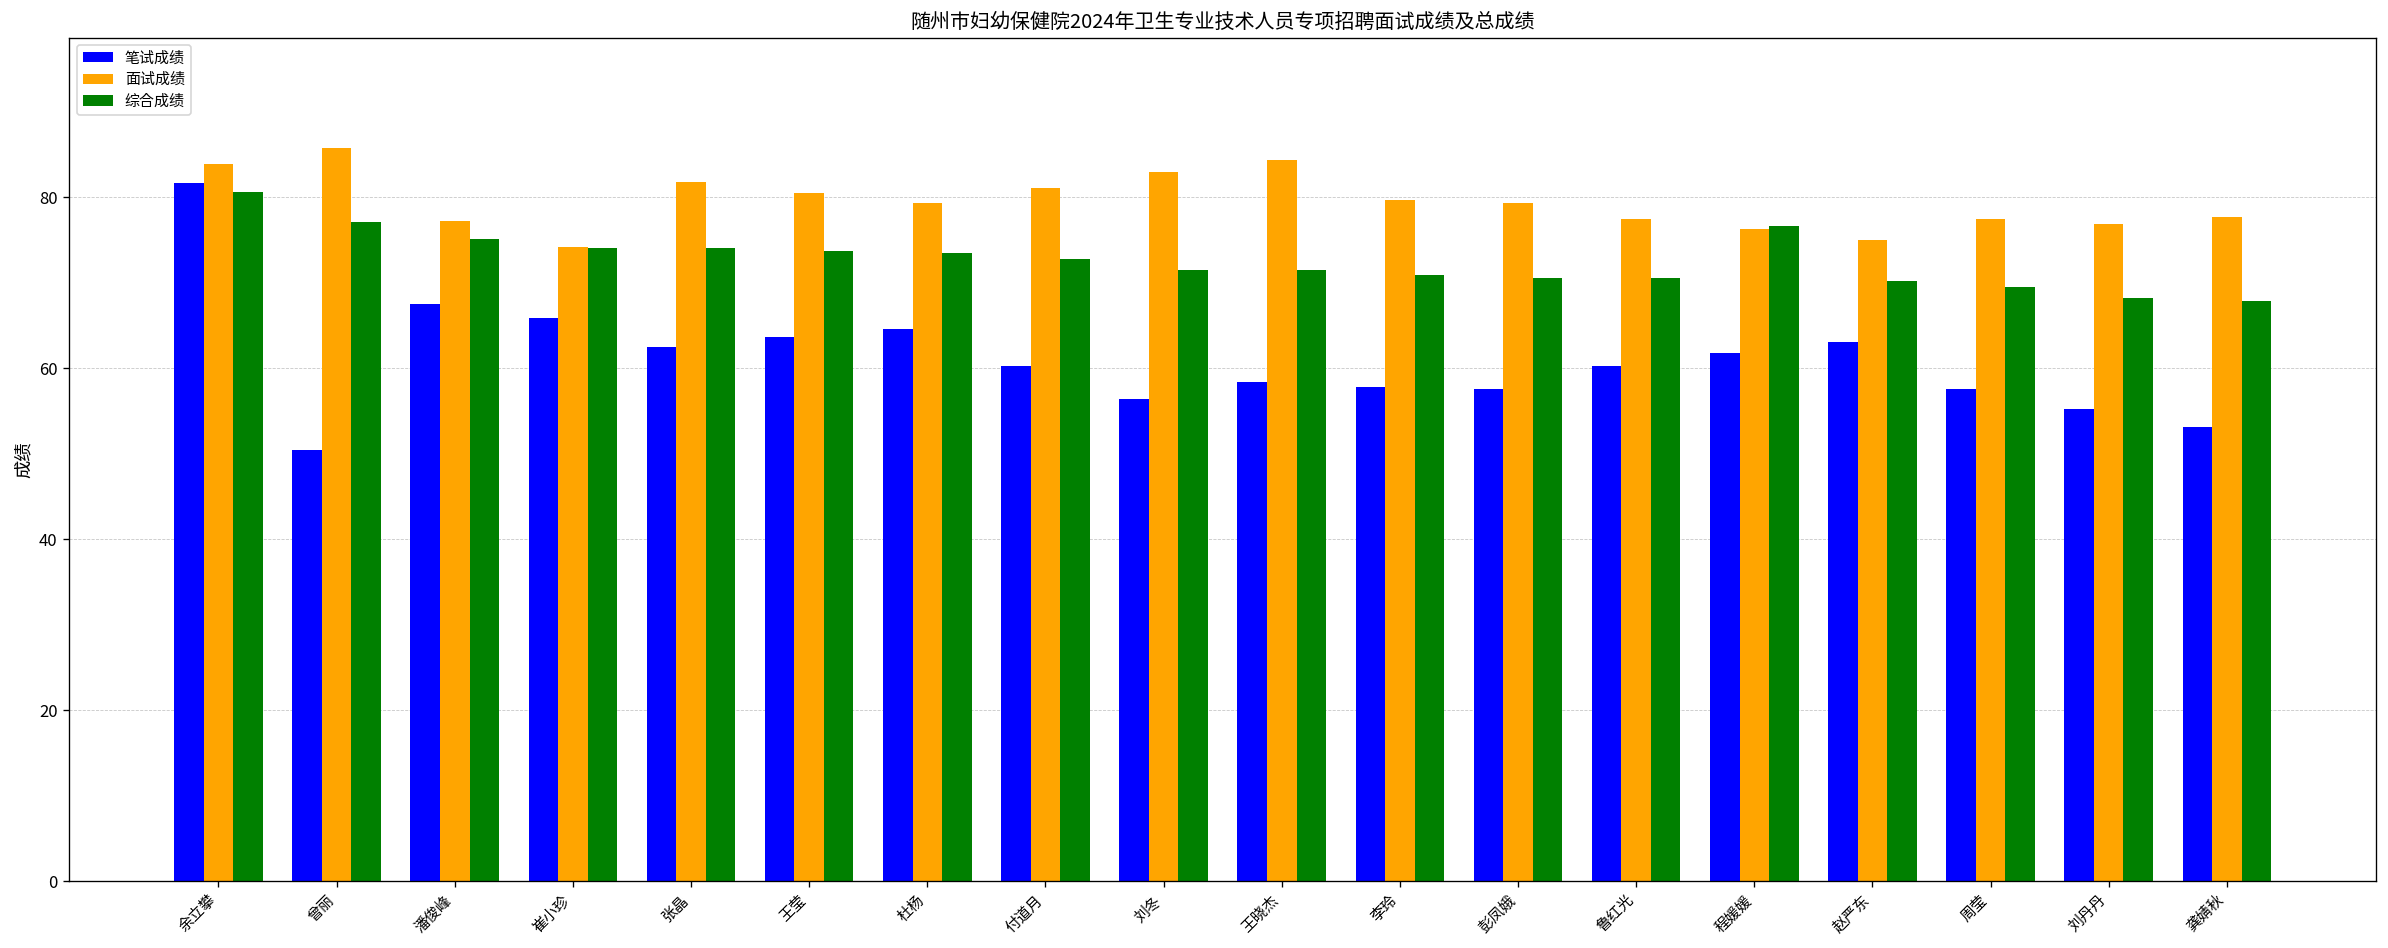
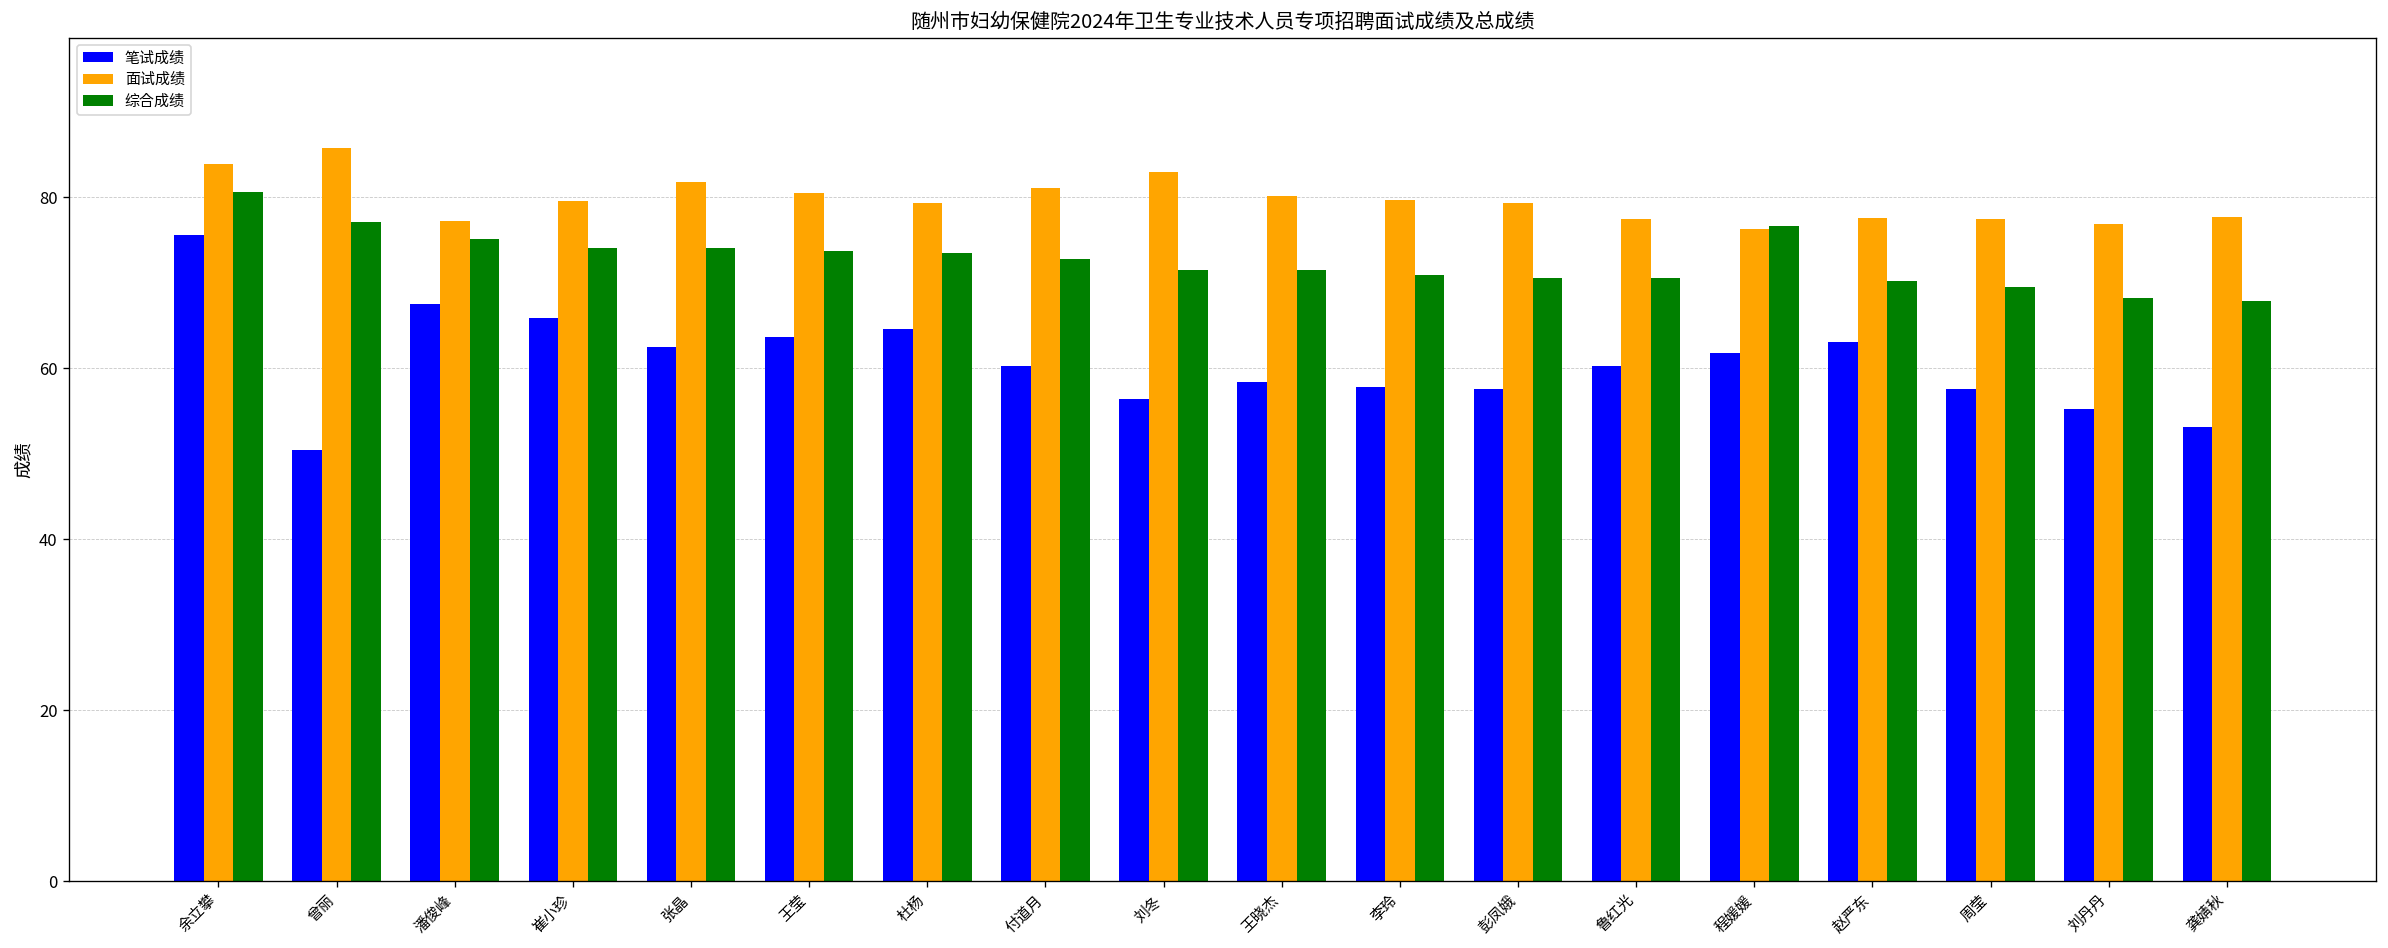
  {
    "笔试成绩": {
-     "余立攀": 82,
+     "余立攀": 76,
      "曾丽": 50,
      "潘俊峰": 68,
      "崔小珍": 66,
      "张晶": 62,
      "王莹": 64,
      "杜杨": 65,
      "付道月": 60,
      "刘冬": 56,
      "王晓杰": 58,
      "李玲": 58,
      "彭凤娥": 58,
      "鲁红光": 60,
      "程媛媛": 62,
      "赵严东": 63,
      "周莹": 58,
      "刘丹丹": 55,
      "龚婧秋": 53
    },
    "面试成绩": {
      "余立攀": 84,
      "曾丽": 86,
      "潘俊峰": 77,
-     "崔小珍": 74,
+     "崔小珍": 80,
      "张晶": 82,
      "王莹": 80,
      "杜杨": 79,
      "付道月": 81,
      "刘冬": 83,
-     "王晓杰": 84,
+     "王晓杰": 80,
      "李玲": 80,
      "彭凤娥": 79,
      "鲁红光": 78,
      "程媛媛": 76,
-     "赵严东": 75,
+     "赵严东": 78,
      "周莹": 78,
      "刘丹丹": 77,
      "龚婧秋": 78
    },
    "综合成绩": {
      "余立攀": 81,
      "曾丽": 77,
      "潘俊峰": 75,
      "崔小珍": 74,
      "张晶": 74,
      "王莹": 74,
      "杜杨": 73,
      "付道月": 73,
      "刘冬": 71,
      "王晓杰": 71,
      "李玲": 71,
      "彭凤娥": 71,
      "鲁红光": 71,
      "程媛媛": 77,
      "赵严东": 70,
      "周莹": 70,
      "刘丹丹": 68,
      "龚婧秋": 68
    }
  }
